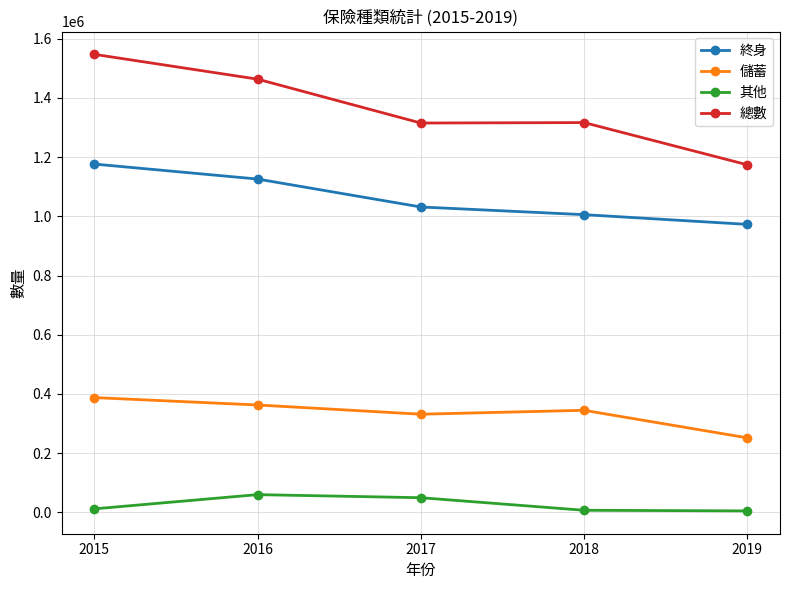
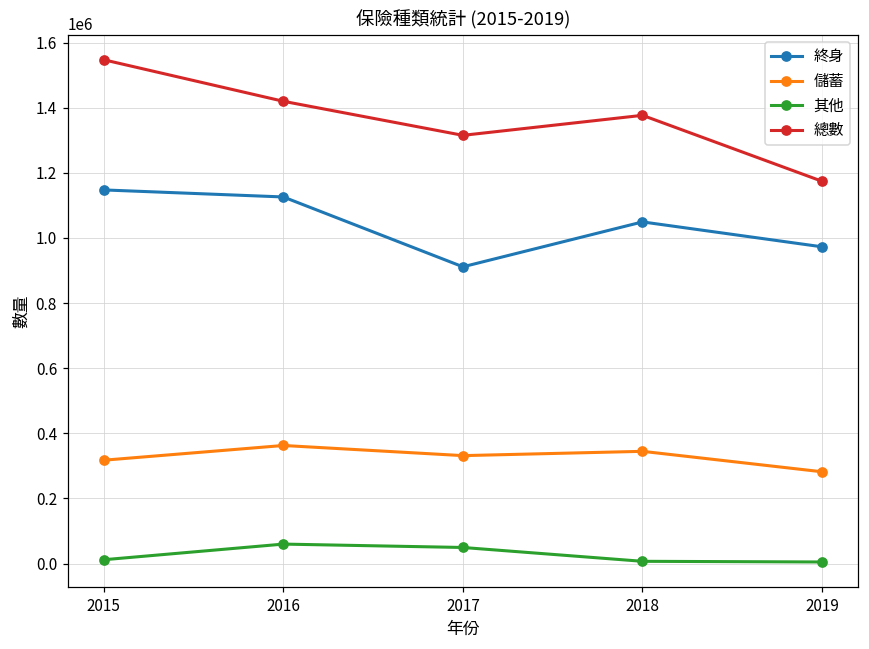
  {
    "終身": {
-     "2015": 1180000,
+     "2015": 1150000,
      "2016": 1130000,
-     "2017": 1030000,
-     "2018": 1010000,
+     "2017": 910000,
+     "2018": 1050000,
      "2019": 970000
    },
    "儲蓄": {
-     "2015": 390000,
+     "2015": 320000,
      "2016": 360000,
      "2017": 330000,
      "2018": 340000,
-     "2019": 250000
+     "2019": 280000
    },
    "其他": {
      "2015": 10000,
      "2016": 60000,
      "2017": 50000,
      "2018": 10000,
      "2019": 10000
    },
    "總數": {
      "2015": 1550000,
-     "2016": 1460000,
+     "2016": 1420000,
      "2017": 1320000,
-     "2018": 1320000,
+     "2018": 1380000,
      "2019": 1170000
    }
  }
